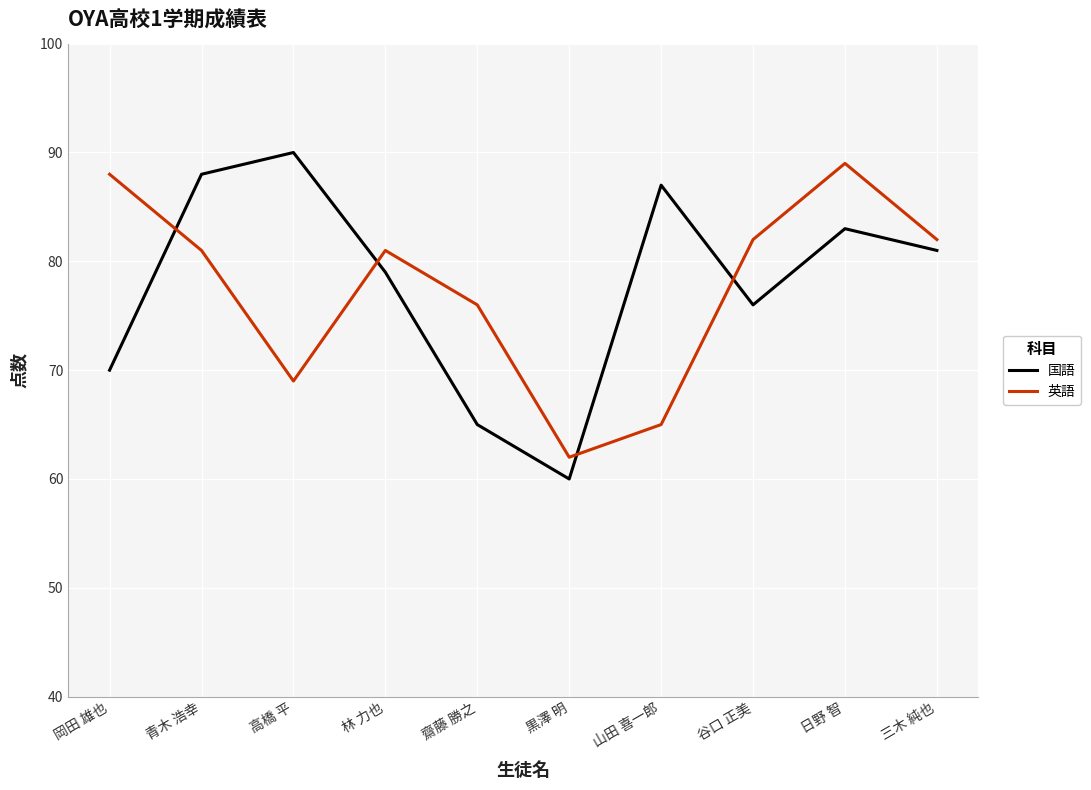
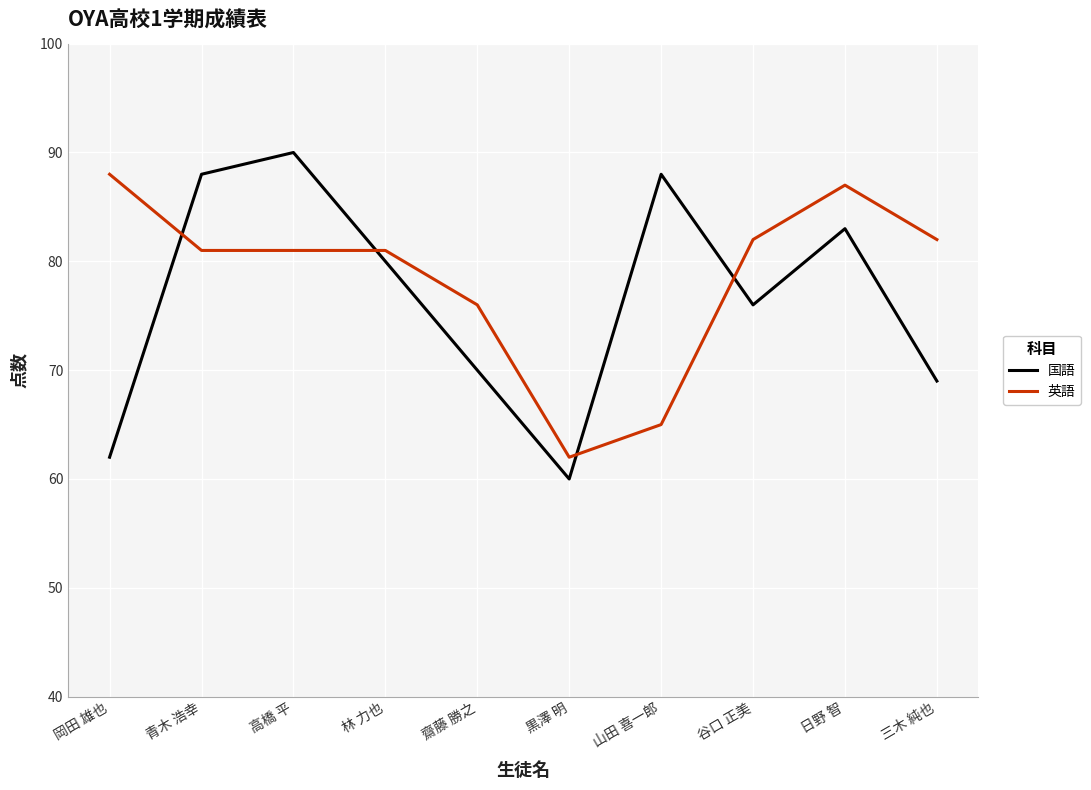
  {
    "国語": {
-     "岡田 雄也": 70,
+     "岡田 雄也": 62,
      "青木 浩幸": 88,
      "高橋 平": 90,
-     "林 力也": 79,
-     "齋藤 勝之": 65,
+     "林 力也": 80,
+     "齋藤 勝之": 70,
      "黒澤 明": 60,
-     "山田 喜一郎": 87,
+     "山田 喜一郎": 88,
      "谷口 正美": 76,
      "日野 智": 83,
-     "三木 純也": 81
+     "三木 純也": 69
    },
    "英語": {
      "岡田 雄也": 88,
      "青木 浩幸": 81,
-     "高橋 平": 69,
+     "高橋 平": 81,
      "林 力也": 81,
      "齋藤 勝之": 76,
      "黒澤 明": 62,
      "山田 喜一郎": 65,
      "谷口 正美": 82,
-     "日野 智": 89,
+     "日野 智": 87,
      "三木 純也": 82
    }
  }
